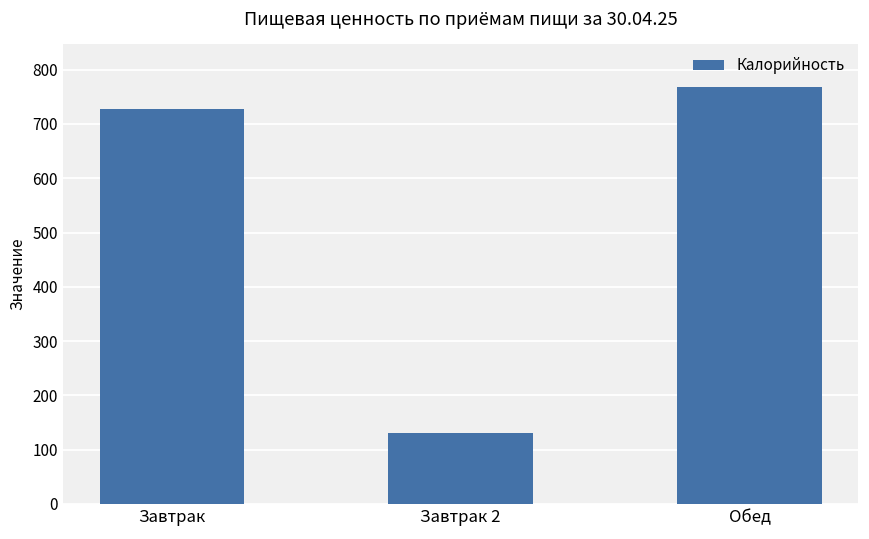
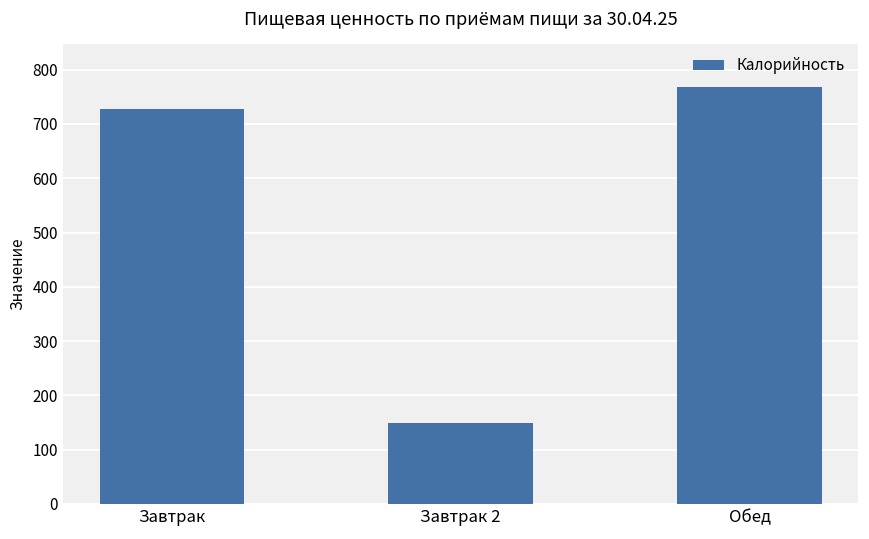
  {
    "Завтрак": 730,
-   "Завтрак 2": 130,
+   "Завтрак 2": 150,
    "Обед": 770
  }
